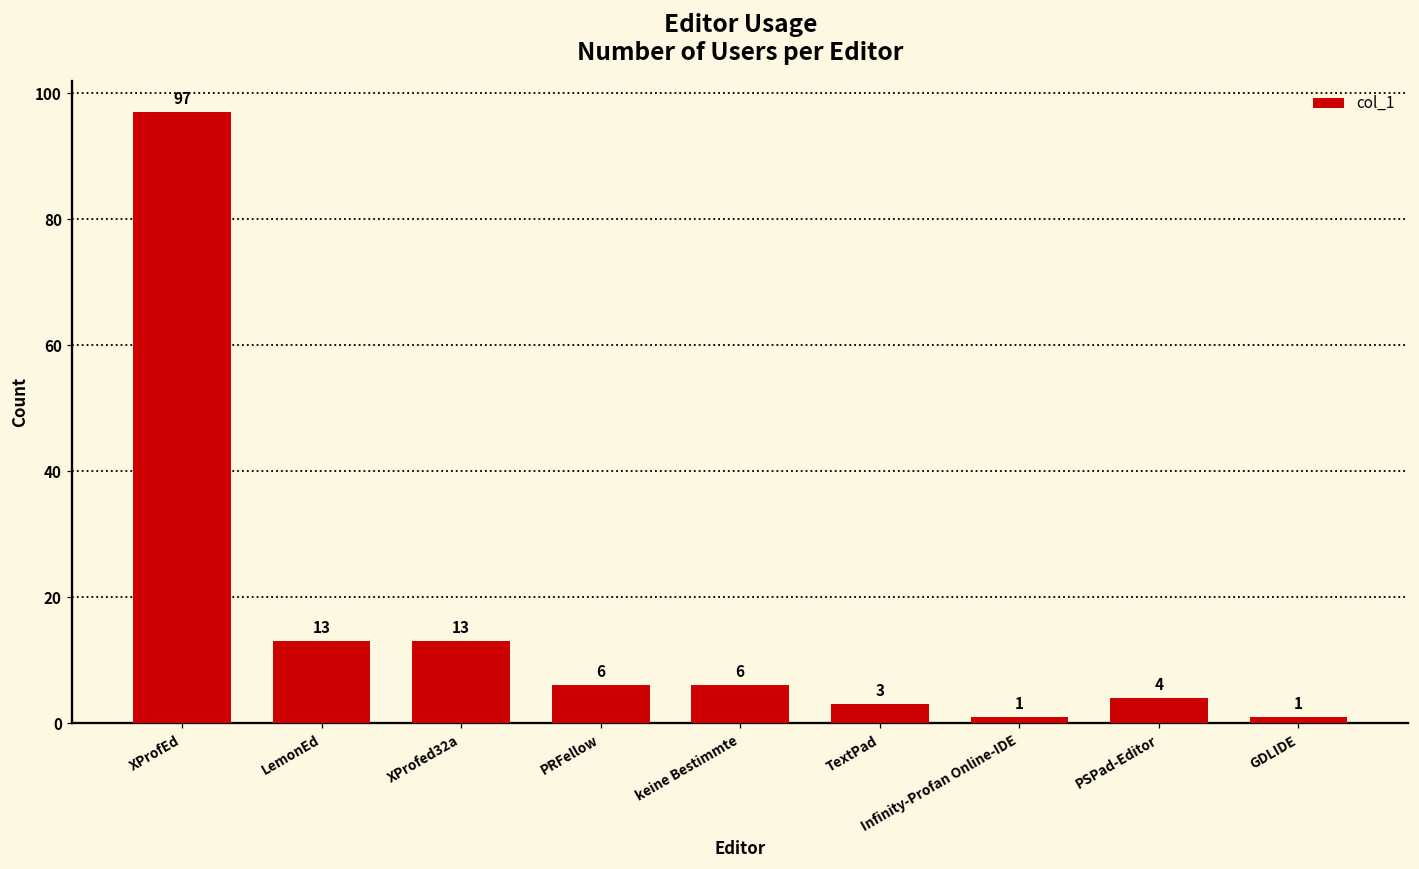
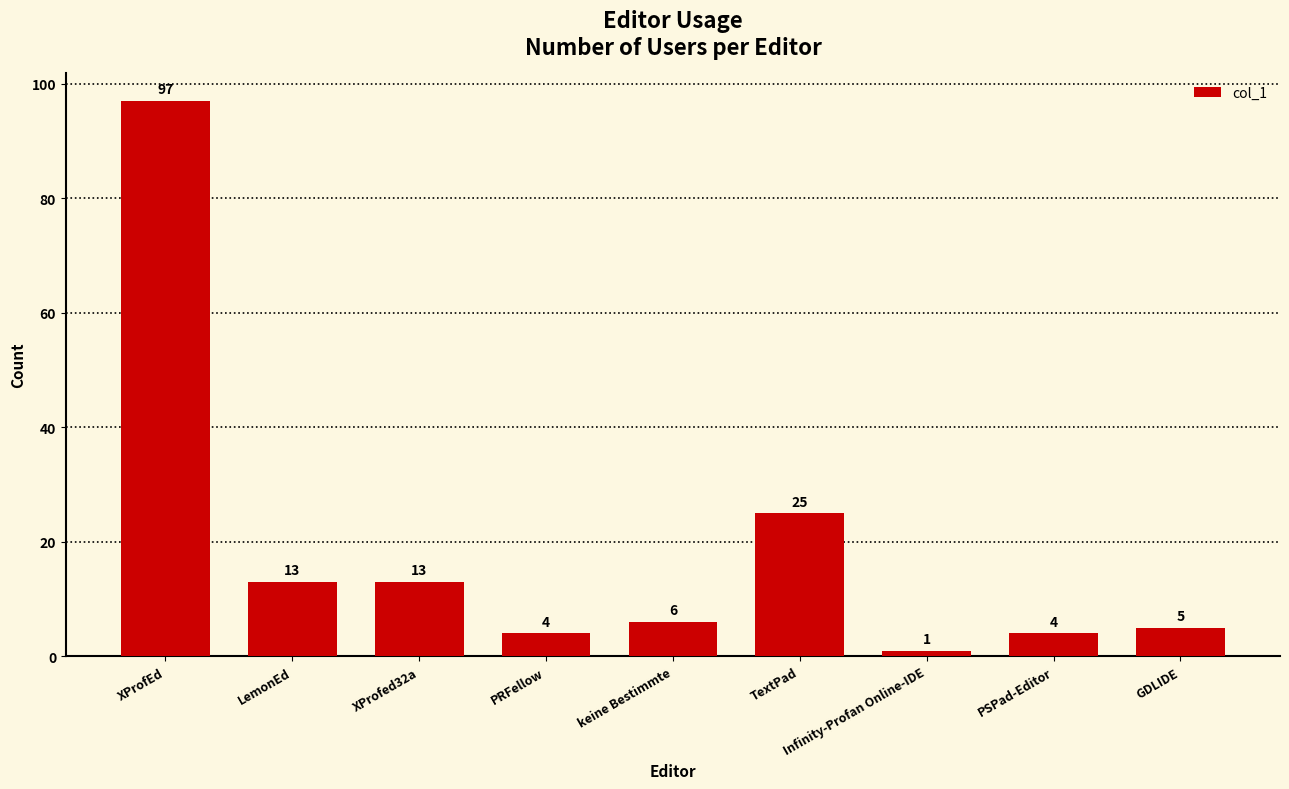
  {
    "XProfEd": 97,
    "LemonEd": 13,
    "XProfed32a": 13,
-   "PRFellow": 6,
+   "PRFellow": 4,
    "keine Bestimmte": 6,
-   "TextPad": 3,
+   "TextPad": 25,
    "Infinity-Profan Online-IDE": 1,
    "PSPad-Editor": 4,
-   "GDLIDE": 1
+   "GDLIDE": 5
  }
